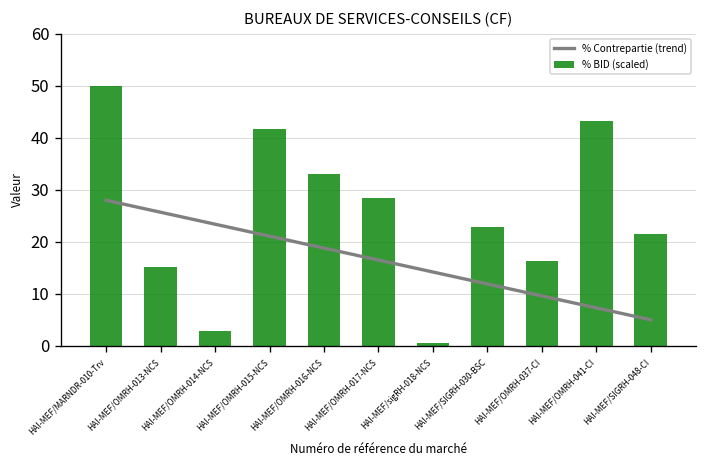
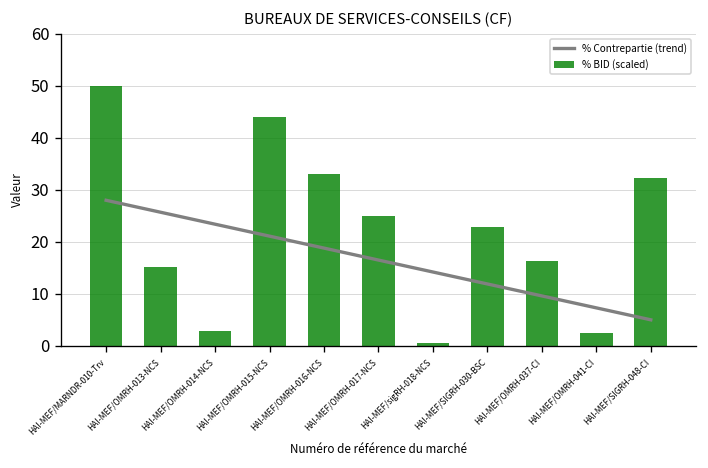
  {
    "% Contrepartie (trend)": {
      "HAI-MEF/MARNDR-010-Trv": 28,
      "HAI-MEF/OMRH-013-NCS": 26,
      "HAI-MEF/OMRH-014-NCS": 23,
      "HAI-MEF/OMRH-015-NCS": 21,
      "HAI-MEF/OMRH-016-NCS": 19,
      "HAI-MEF/OMRH-017-NCS": 17,
      "HAI-MEF/sigRH-018-NCS": 14,
      "HAI-MEF/SIGRH-030-BSC": 12,
      "HAI-MEF/OMRH-037-CI": 10,
      "HAI-MEF/OMRH-041-CI": 7,
      "HAI-MEF/SIGRH-048-CI": 5
    },
    "% BID (scaled)": {
      "HAI-MEF/MARNDR-010-Trv": 50,
      "HAI-MEF/OMRH-013-NCS": 15,
      "HAI-MEF/OMRH-014-NCS": 3,
-     "HAI-MEF/OMRH-015-NCS": 42,
+     "HAI-MEF/OMRH-015-NCS": 44,
      "HAI-MEF/OMRH-016-NCS": 33,
-     "HAI-MEF/OMRH-017-NCS": 29,
+     "HAI-MEF/OMRH-017-NCS": 25,
      "HAI-MEF/sigRH-018-NCS": 1,
      "HAI-MEF/SIGRH-030-BSC": 23,
      "HAI-MEF/OMRH-037-CI": 16,
-     "HAI-MEF/OMRH-041-CI": 43,
-     "HAI-MEF/SIGRH-048-CI": 22
+     "HAI-MEF/OMRH-041-CI": 2,
+     "HAI-MEF/SIGRH-048-CI": 32
    }
  }
